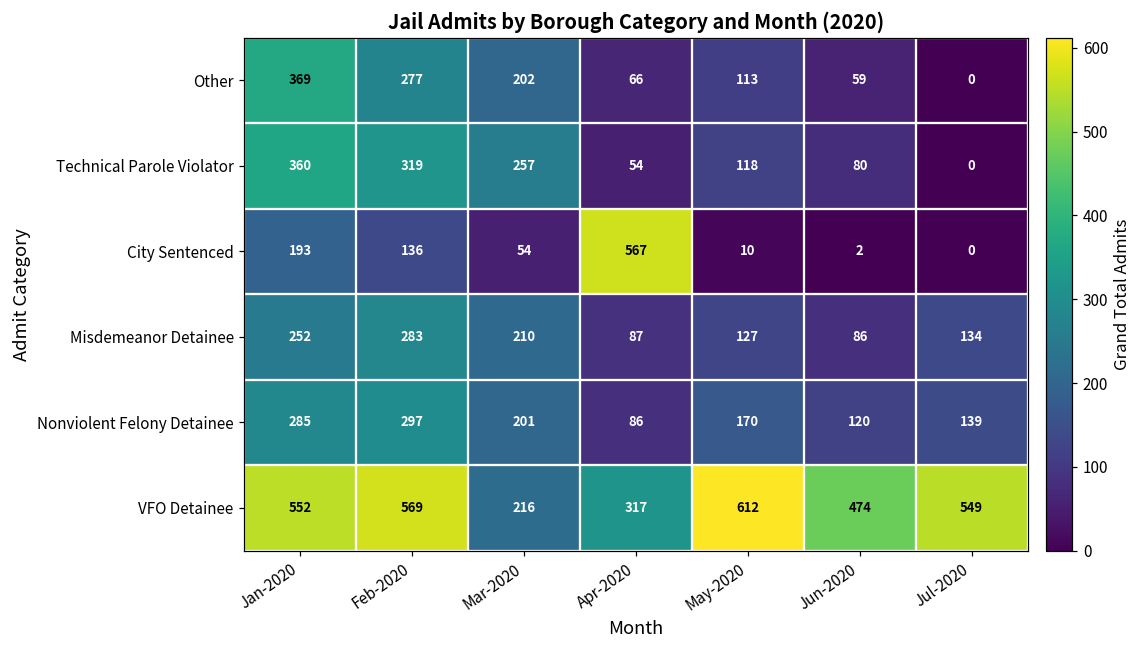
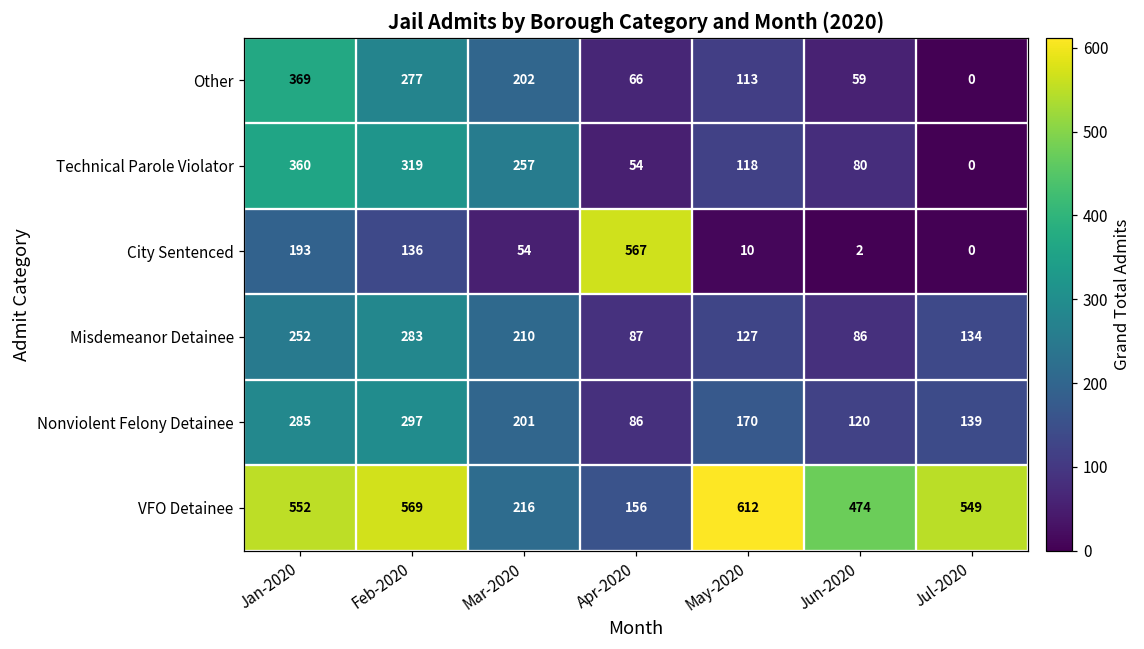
  {
    "Other": {
      "Jan-2020": 369,
      "Feb-2020": 277,
      "Mar-2020": 202,
      "Apr-2020": 66,
      "May-2020": 113,
      "Jun-2020": 59,
      "Jul-2020": 0
    },
    "Technical Parole Violator": {
      "Jan-2020": 360,
      "Feb-2020": 319,
      "Mar-2020": 257,
      "Apr-2020": 54,
      "May-2020": 118,
      "Jun-2020": 80,
      "Jul-2020": 0
    },
    "City Sentenced": {
      "Jan-2020": 193,
      "Feb-2020": 136,
      "Mar-2020": 54,
      "Apr-2020": 567,
      "May-2020": 10,
      "Jun-2020": 2,
      "Jul-2020": 0
    },
    "Misdemeanor Detainee": {
      "Jan-2020": 252,
      "Feb-2020": 283,
      "Mar-2020": 210,
      "Apr-2020": 87,
      "May-2020": 127,
      "Jun-2020": 86,
      "Jul-2020": 134
    },
    "Nonviolent Felony Detainee": {
      "Jan-2020": 285,
      "Feb-2020": 297,
      "Mar-2020": 201,
      "Apr-2020": 86,
      "May-2020": 170,
      "Jun-2020": 120,
      "Jul-2020": 139
    },
    "VFO Detainee": {
      "Jan-2020": 552,
      "Feb-2020": 569,
      "Mar-2020": 216,
-     "Apr-2020": 317,
+     "Apr-2020": 156,
      "May-2020": 612,
      "Jun-2020": 474,
      "Jul-2020": 549
    }
  }
